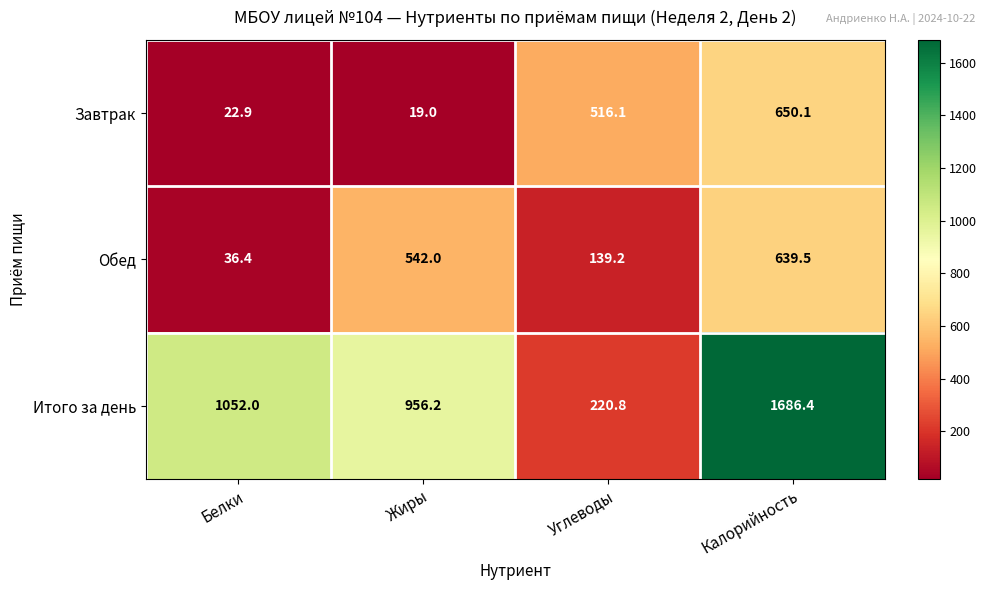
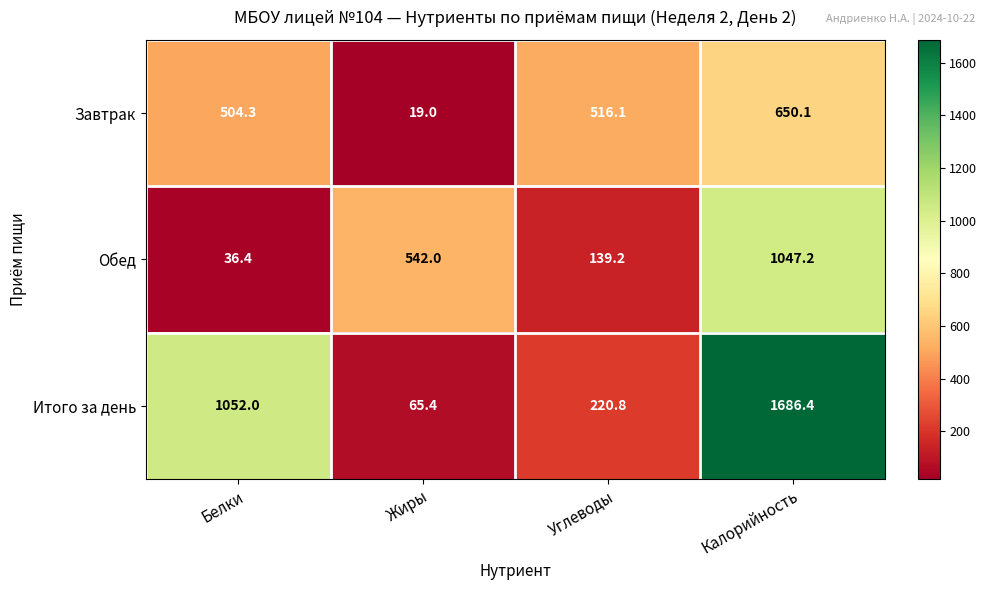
  {
    "Завтрак": {
-     "Белки": 22.9,
+     "Белки": 504.3,
      "Жиры": 19.0,
      "Углеводы": 516.1,
      "Калорийность": 650.1
    },
    "Обед": {
      "Белки": 36.4,
      "Жиры": 542.0,
      "Углеводы": 139.2,
-     "Калорийность": 639.5
+     "Калорийность": 1047.2
    },
    "Итого за день": {
      "Белки": 1052.0,
-     "Жиры": 956.2,
+     "Жиры": 65.4,
      "Углеводы": 220.8,
      "Калорийность": 1686.4
    }
  }
